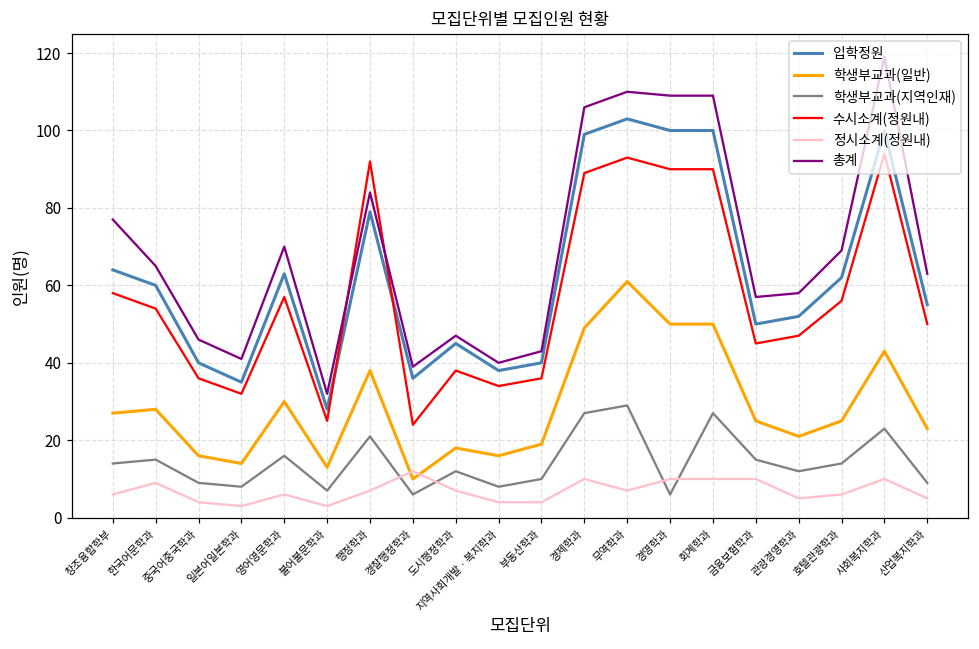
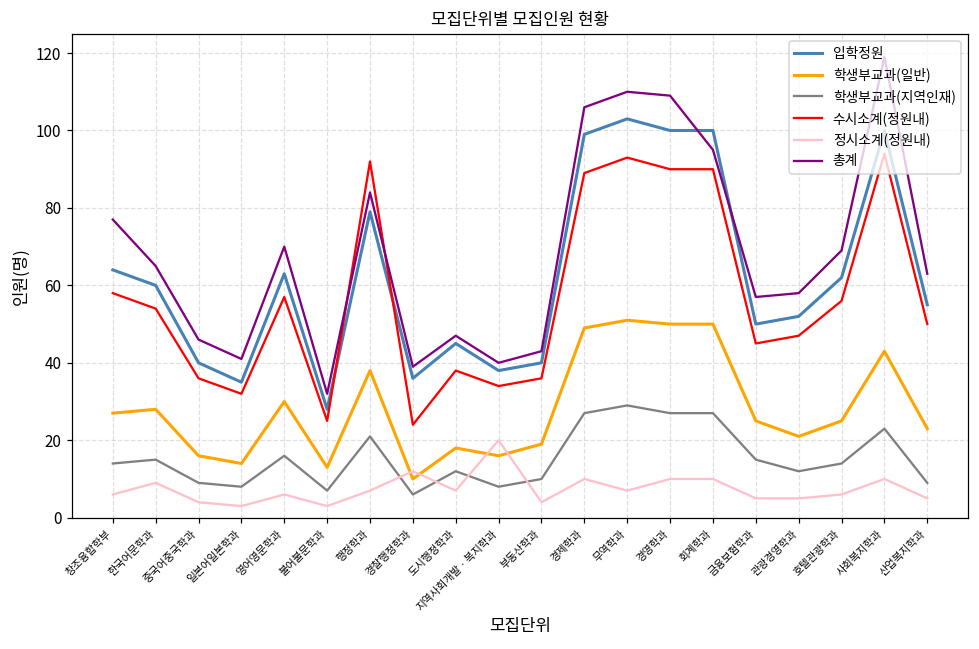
  {
    "입학정원": {
      "창조융합학부": 64,
      "한국어문학과": 60,
      "중국어중국학과": 40,
      "일본어일본학과": 35,
      "영어영문학과": 63,
      "불어불문학과": 28,
      "행정학과": 79,
      "경찰행정학과": 36,
      "도시행정학과": 45,
      "지역사회개발ㆍ복지학과": 38,
      "부동산학과": 40,
      "경제학과": 99,
      "무역학과": 103,
      "경영학과": 100,
      "회계학과": 100,
      "금융보험학과": 50,
      "관광경영학과": 52,
      "호텔관광학과": 62,
      "산업복지학과": 55
    },
    "학생부교과(일반)": {
      "창조융합학부": 27,
      "한국어문학과": 28,
      "중국어중국학과": 16,
      "일본어일본학과": 14,
      "영어영문학과": 30,
      "불어불문학과": 13,
      "행정학과": 38,
      "경찰행정학과": 10,
      "도시행정학과": 18,
      "지역사회개발ㆍ복지학과": 16,
      "부동산학과": 19,
      "경제학과": 49,
-     "무역학과": 61,
+     "무역학과": 51,
      "경영학과": 50,
      "회계학과": 50,
      "금융보험학과": 25,
      "관광경영학과": 21,
      "호텔관광학과": 25,
      "사회복지학과": 43,
      "산업복지학과": 23
    },
    "학생부교과(지역인재)": {
      "창조융합학부": 14,
      "한국어문학과": 15,
      "중국어중국학과": 9,
      "일본어일본학과": 8,
      "영어영문학과": 16,
      "불어불문학과": 7,
      "행정학과": 21,
      "경찰행정학과": 6,
      "도시행정학과": 12,
      "지역사회개발ㆍ복지학과": 8,
      "부동산학과": 10,
      "경제학과": 27,
      "무역학과": 29,
-     "경영학과": 6,
+     "경영학과": 27,
      "회계학과": 27,
      "금융보험학과": 15,
      "관광경영학과": 12,
      "호텔관광학과": 14,
      "사회복지학과": 23,
      "산업복지학과": 9
    },
    "수시소계(정원내)": {
      "창조융합학부": 58,
      "한국어문학과": 54,
      "중국어중국학과": 36,
      "일본어일본학과": 32,
      "영어영문학과": 57,
      "불어불문학과": 25,
      "행정학과": 92,
      "경찰행정학과": 24,
      "도시행정학과": 38,
      "지역사회개발ㆍ복지학과": 34,
      "부동산학과": 36,
      "경제학과": 89,
      "무역학과": 93,
      "경영학과": 90,
      "회계학과": 90,
      "금융보험학과": 45,
      "관광경영학과": 47,
      "호텔관광학과": 56,
      "산업복지학과": 50
    },
    "정시소계(정원내)": {
      "창조융합학부": 6,
      "한국어문학과": 9,
      "중국어중국학과": 4,
      "일본어일본학과": 3,
      "영어영문학과": 6,
      "불어불문학과": 3,
      "행정학과": 7,
      "경찰행정학과": 12,
      "도시행정학과": 7,
-     "지역사회개발ㆍ복지학과": 4,
+     "지역사회개발ㆍ복지학과": 20,
      "부동산학과": 4,
      "경제학과": 10,
      "무역학과": 7,
      "경영학과": 10,
      "회계학과": 10,
-     "금융보험학과": 10,
+     "금융보험학과": 5,
      "관광경영학과": 5,
      "호텔관광학과": 6,
      "사회복지학과": 10,
      "산업복지학과": 5
    },
    "총계": {
      "창조융합학부": 77,
      "한국어문학과": 65,
      "중국어중국학과": 46,
      "일본어일본학과": 41,
      "영어영문학과": 70,
      "불어불문학과": 32,
      "행정학과": 84,
      "경찰행정학과": 39,
      "도시행정학과": 47,
      "지역사회개발ㆍ복지학과": 40,
      "부동산학과": 43,
      "경제학과": 106,
      "무역학과": 110,
      "경영학과": 109,
-     "회계학과": 109,
+     "회계학과": 95,
      "금융보험학과": 57,
      "관광경영학과": 58,
      "호텔관광학과": 69,
      "산업복지학과": 63
    }
  }
